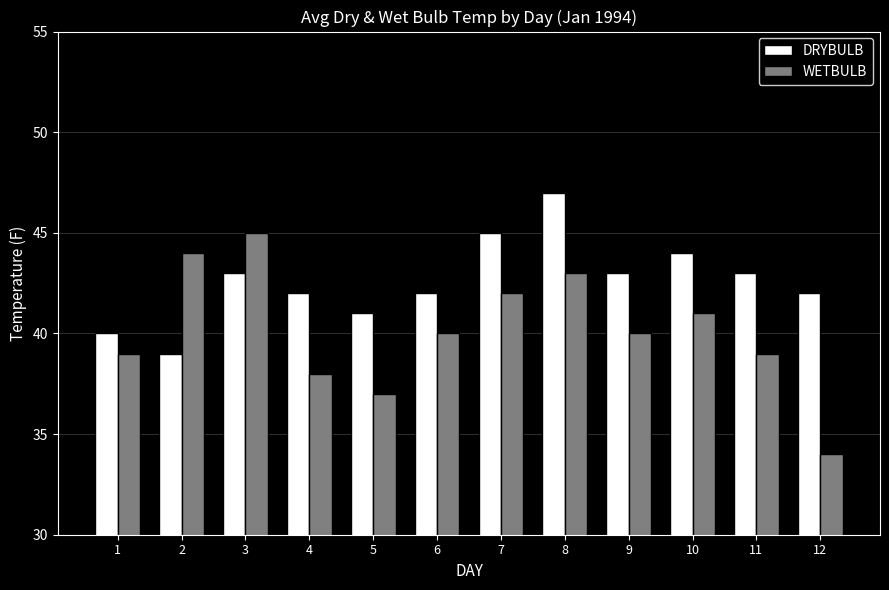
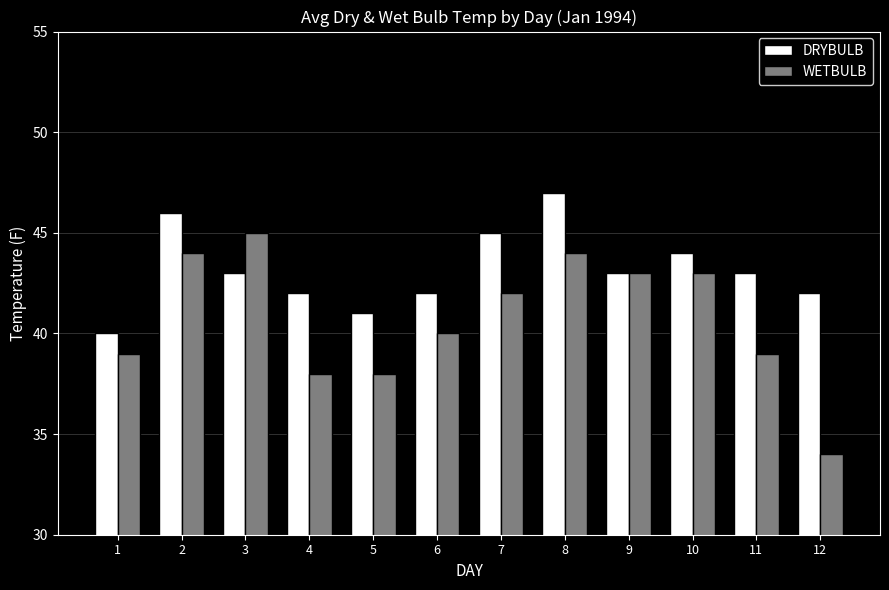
  {
    "DRYBULB": {
      "1": 40,
-     "2": 39,
+     "2": 46,
      "3": 43,
      "4": 42,
      "5": 41,
      "6": 42,
      "7": 45,
      "8": 47,
      "9": 43,
      "10": 44,
      "11": 43,
      "12": 42
    },
    "WETBULB": {
      "1": 39,
      "2": 44,
      "3": 45,
      "4": 38,
-     "5": 37,
+     "5": 38,
      "6": 40,
      "7": 42,
-     "8": 43,
-     "9": 40,
-     "10": 41,
+     "8": 44,
+     "9": 43,
+     "10": 43,
      "11": 39,
      "12": 34
    }
  }
